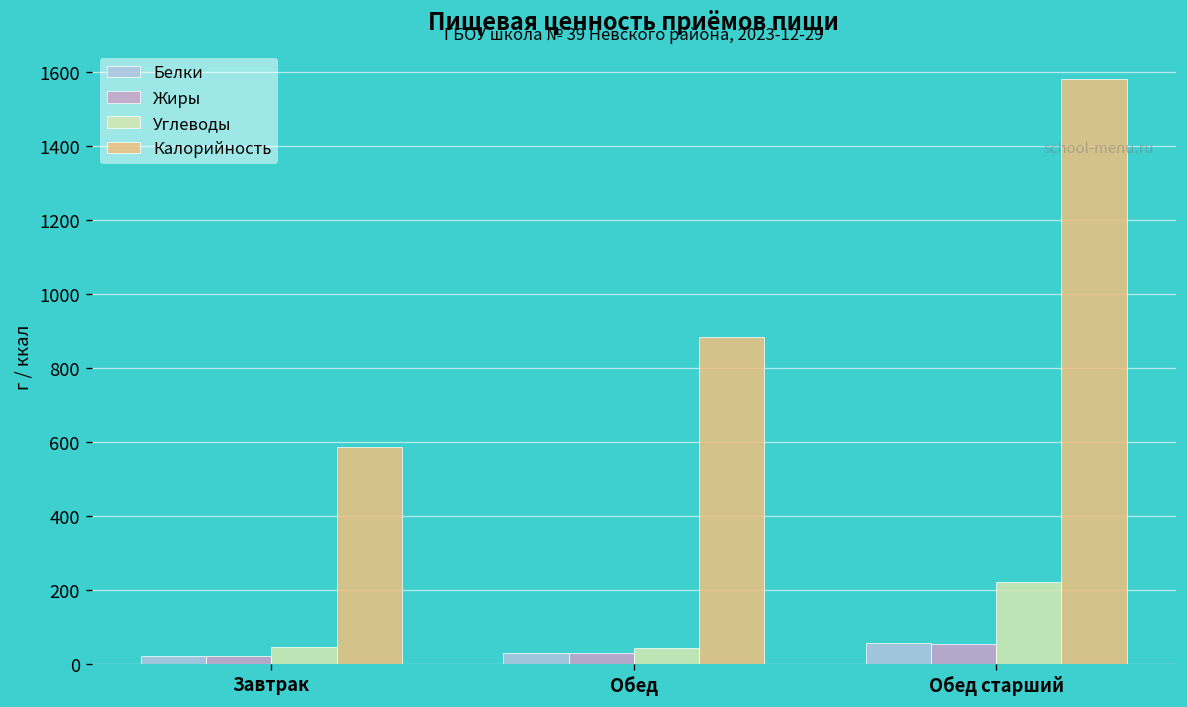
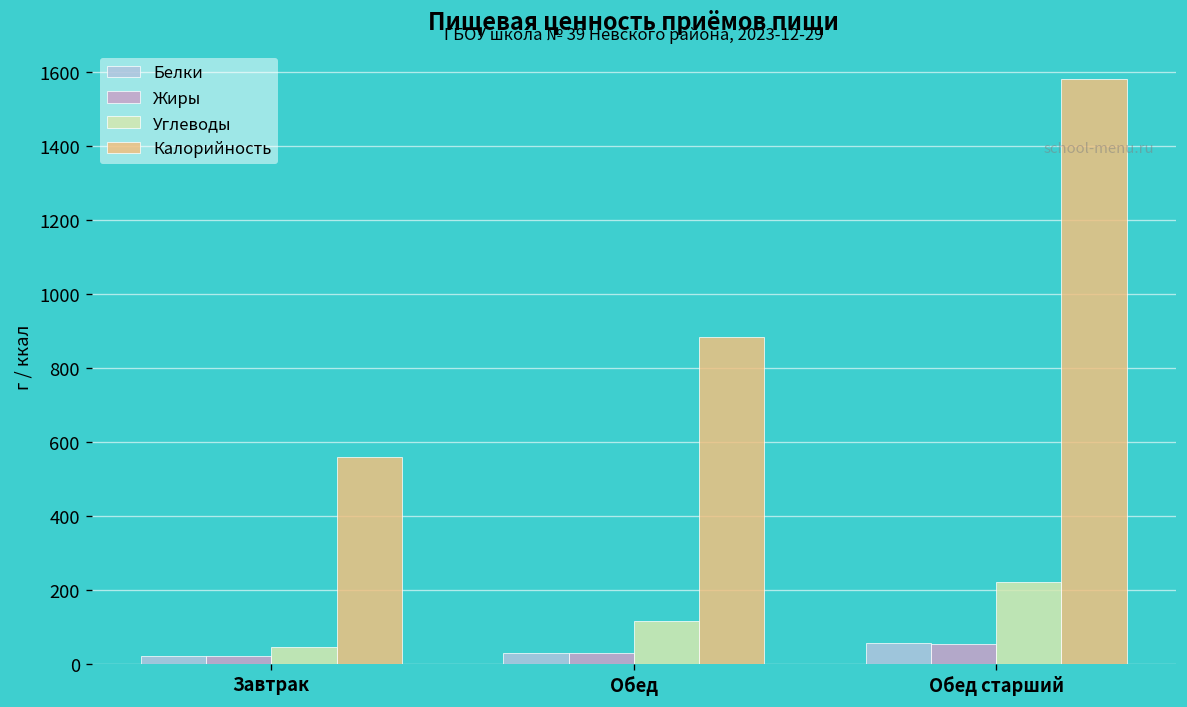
  {
    "Углеводы": {
      "Завтрак": 40,
-     "Обед": 40,
+     "Обед": 120,
      "Обед старший": 220
    },
    "Калорийность": {
-     "Завтрак": 590,
+     "Завтрак": 560,
      "Обед": 880,
      "Обед старший": 1580
    }
  }
